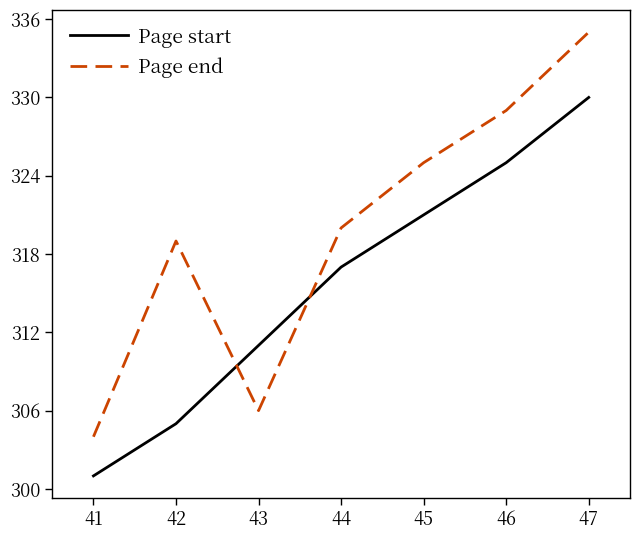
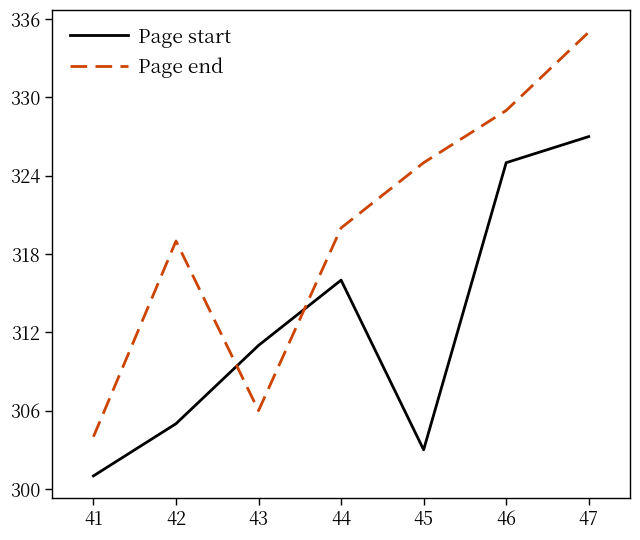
  {
    "Page start": {
      "41": 301,
      "42": 305,
      "43": 311,
-     "44": 317,
-     "45": 321,
+     "44": 316,
+     "45": 303,
      "46": 325,
-     "47": 330
+     "47": 327
    },
    "Page end": {
      "41": 304,
      "42": 319,
      "43": 306,
      "44": 320,
      "45": 325,
      "46": 329,
      "47": 335
    }
  }
